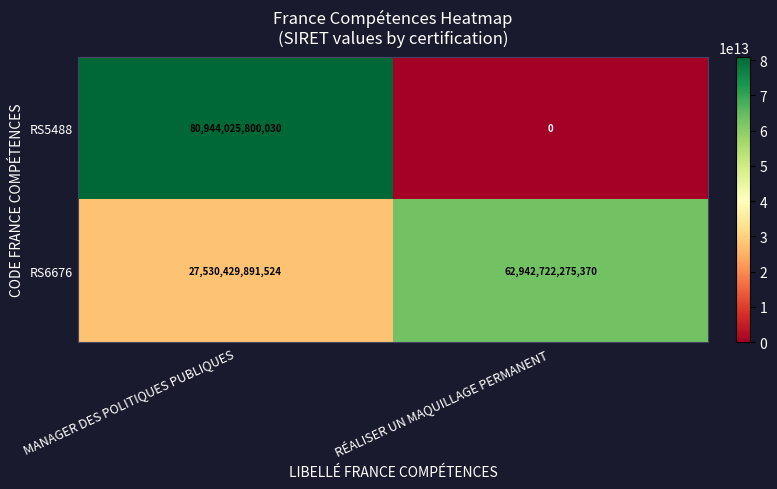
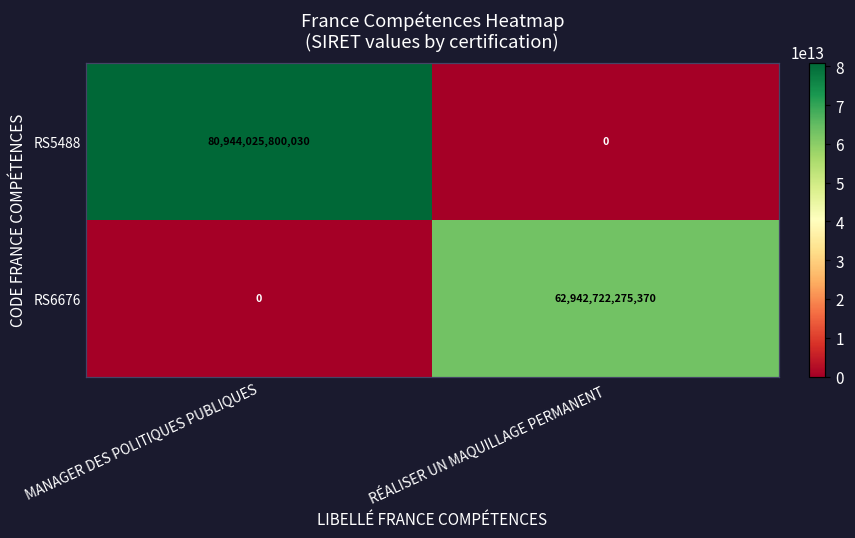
  {
    "RS5488": {
      "MANAGER DES POLITIQUES PUBLIQUES": "80,944,025,800,030",
      "RÉALISER UN MAQUILLAGE PERMANENT": "0"
    },
    "RS6676": {
-     "MANAGER DES POLITIQUES PUBLIQUES": "27,530,429,891,524",
+     "MANAGER DES POLITIQUES PUBLIQUES": "0",
      "RÉALISER UN MAQUILLAGE PERMANENT": "62,942,722,275,370"
    }
  }
